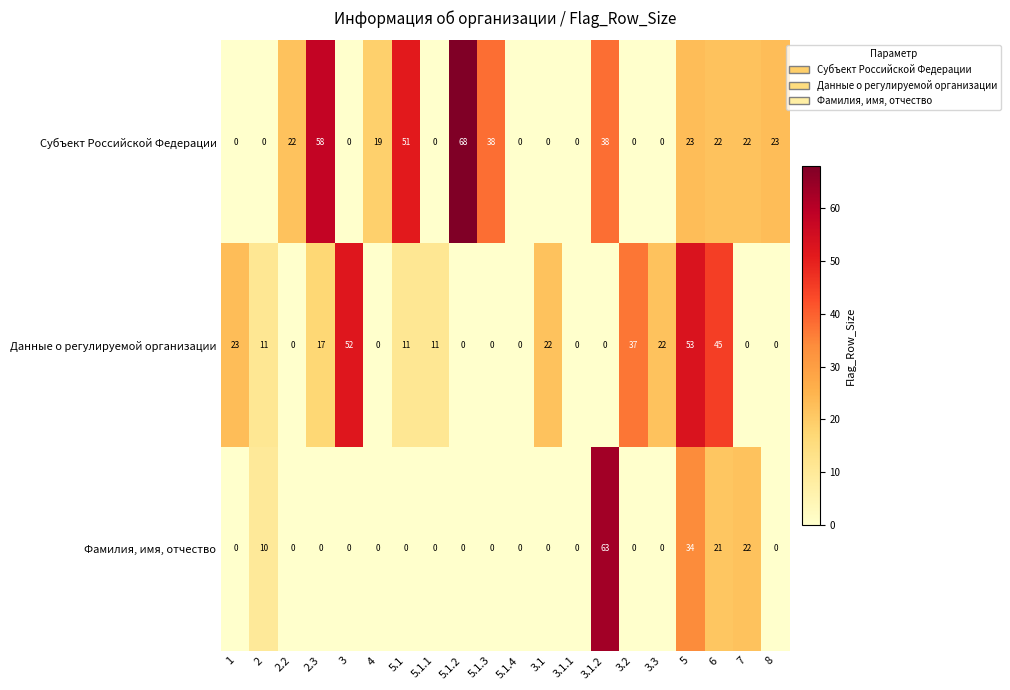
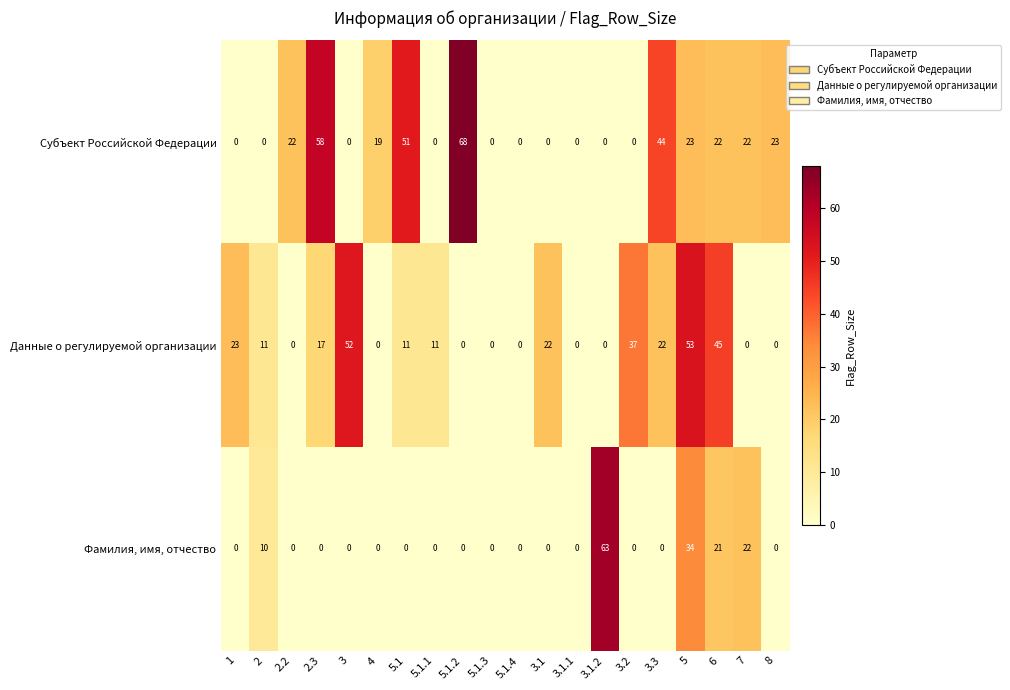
  {
    "Субъект Российской Федерации": {
      "1": 0,
      "2": 0,
      "2.2": 22,
      "2.3": 58,
      "3": 0,
      "4": 19,
      "5.1": 51,
      "5.1.1": 0,
      "5.1.2": 68,
-     "5.1.3": 38,
+     "5.1.3": 0,
      "5.1.4": 0,
      "3.1": 0,
      "3.1.1": 0,
-     "3.1.2": 38,
+     "3.1.2": 0,
      "3.2": 0,
-     "3.3": 0,
+     "3.3": 44,
      "5": 23,
      "6": 22,
      "7": 22,
      "8": 23
    },
    "Данные о регулируемой организации": {
      "1": 23,
      "2": 11,
      "2.2": 0,
      "2.3": 17,
      "3": 52,
      "4": 0,
      "5.1": 11,
      "5.1.1": 11,
      "5.1.2": 0,
      "5.1.3": 0,
      "5.1.4": 0,
      "3.1": 22,
      "3.1.1": 0,
      "3.1.2": 0,
      "3.2": 37,
      "3.3": 22,
      "5": 53,
      "6": 45,
      "7": 0,
      "8": 0
    },
    "Фамилия, имя, отчество": {
      "1": 0,
      "2": 10,
      "2.2": 0,
      "2.3": 0,
      "3": 0,
      "4": 0,
      "5.1": 0,
      "5.1.1": 0,
      "5.1.2": 0,
      "5.1.3": 0,
      "5.1.4": 0,
      "3.1": 0,
      "3.1.1": 0,
      "3.1.2": 63,
      "3.2": 0,
      "3.3": 0,
      "5": 34,
      "6": 21,
      "7": 22,
      "8": 0
    }
  }
